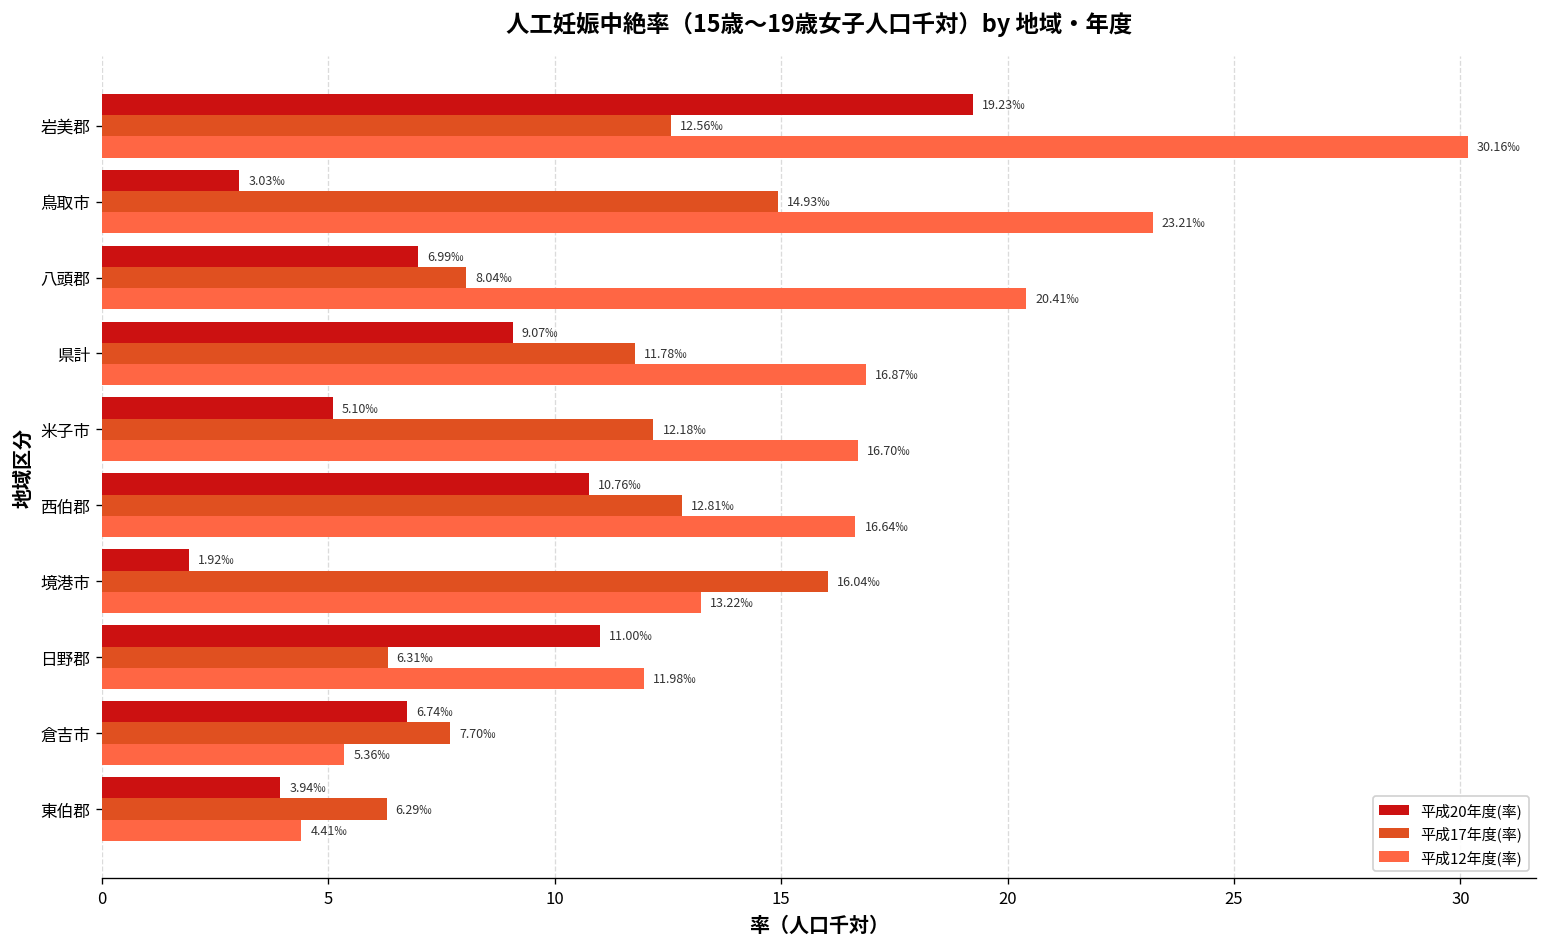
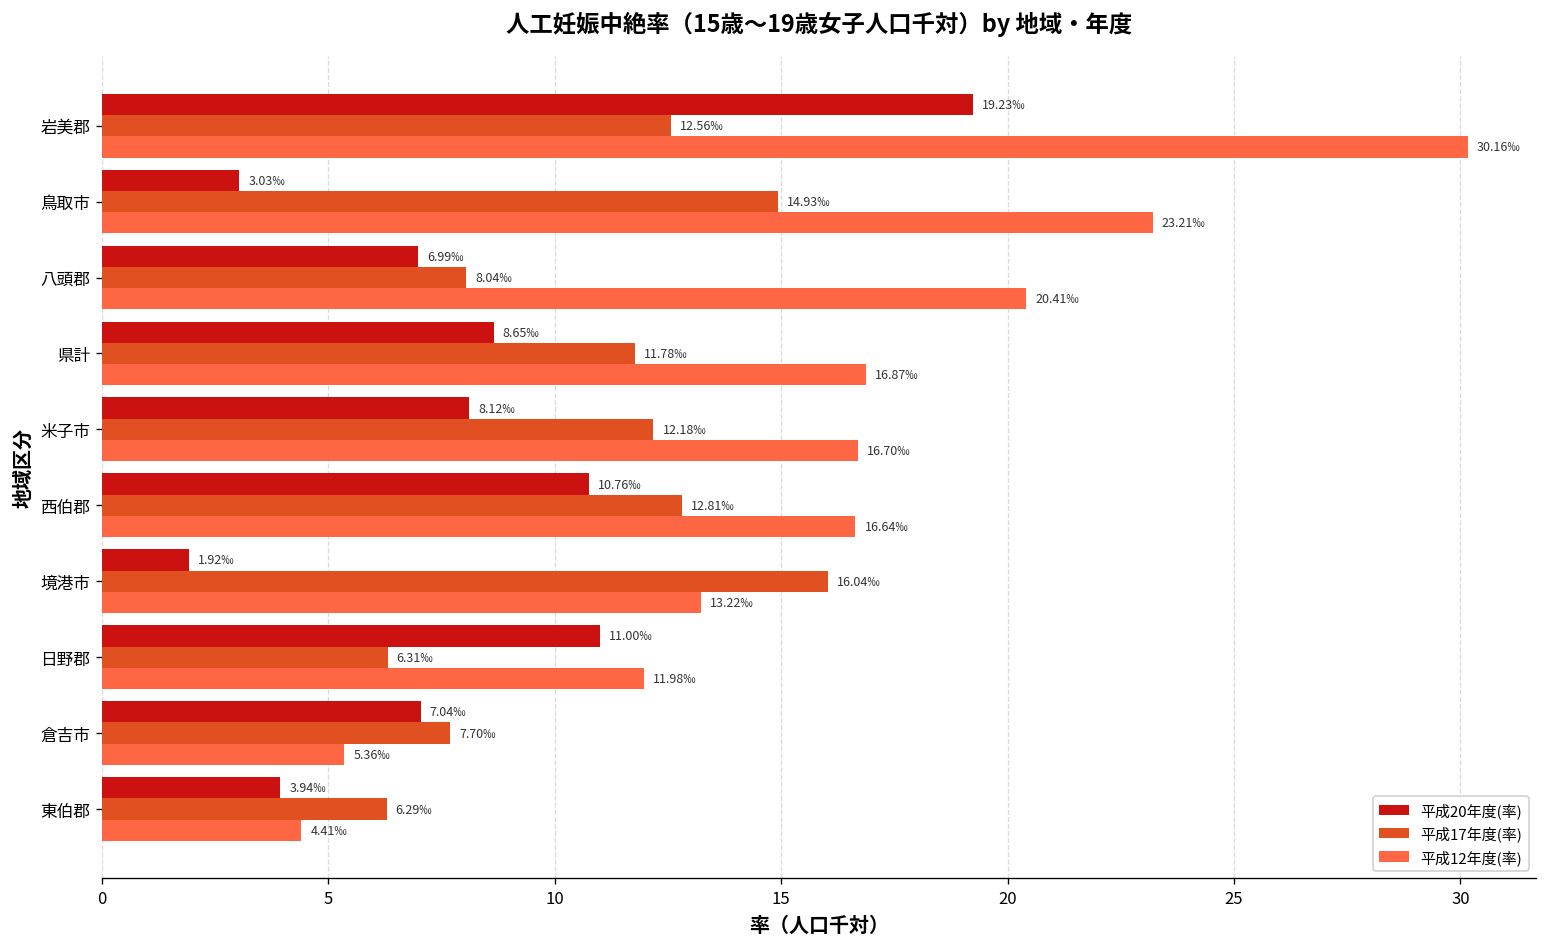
  {
    "平成20年度(率)": {
      "岩美郡": "19.23‰",
      "鳥取市": "3.03‰",
      "八頭郡": "6.99‰",
-     "県計": "9.07‰",
-     "米子市": "5.10‰",
+     "県計": "8.65‰",
+     "米子市": "8.12‰",
      "西伯郡": "10.76‰",
      "境港市": "1.92‰",
      "日野郡": "11.00‰",
-     "倉吉市": "6.74‰",
+     "倉吉市": "7.04‰",
      "東伯郡": "3.94‰"
    }
  }
